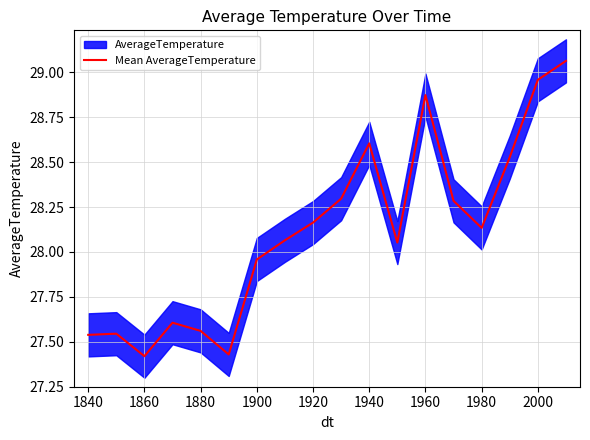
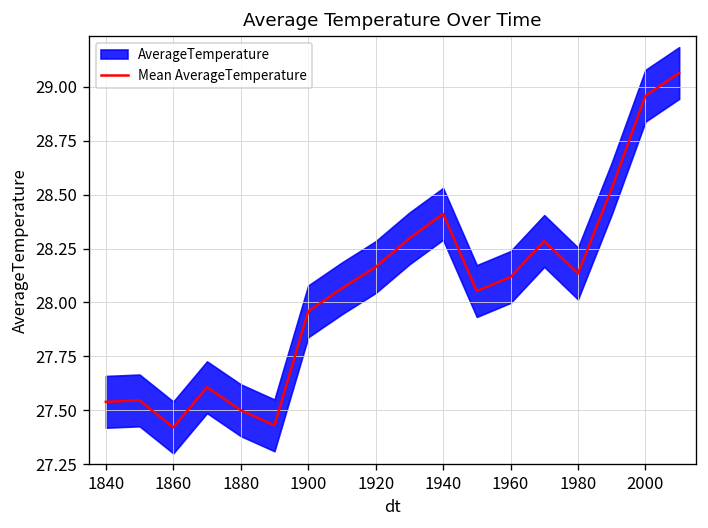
  {
    "Mean AverageTemperature": {
      "1840": 27.54,
      "1860": 27.42,
-     "1880": 27.56,
+     "1880": 27.50,
      "1900": 27.96,
      "1920": 28.16,
-     "1940": 28.60,
-     "1960": 28.87,
+     "1940": 28.41,
+     "1960": 28.12,
      "1980": 28.13,
      "2000": 28.96
    }
  }
